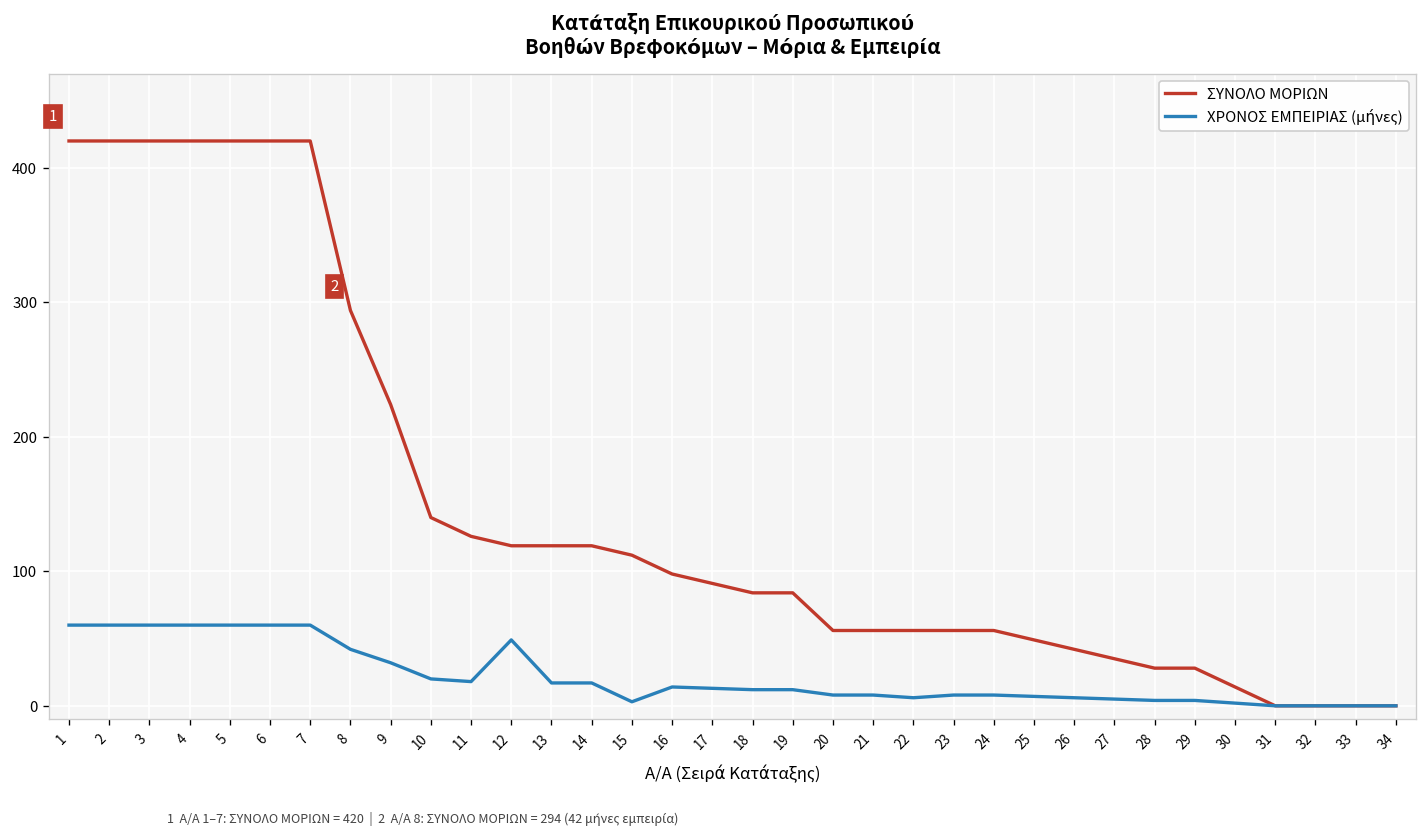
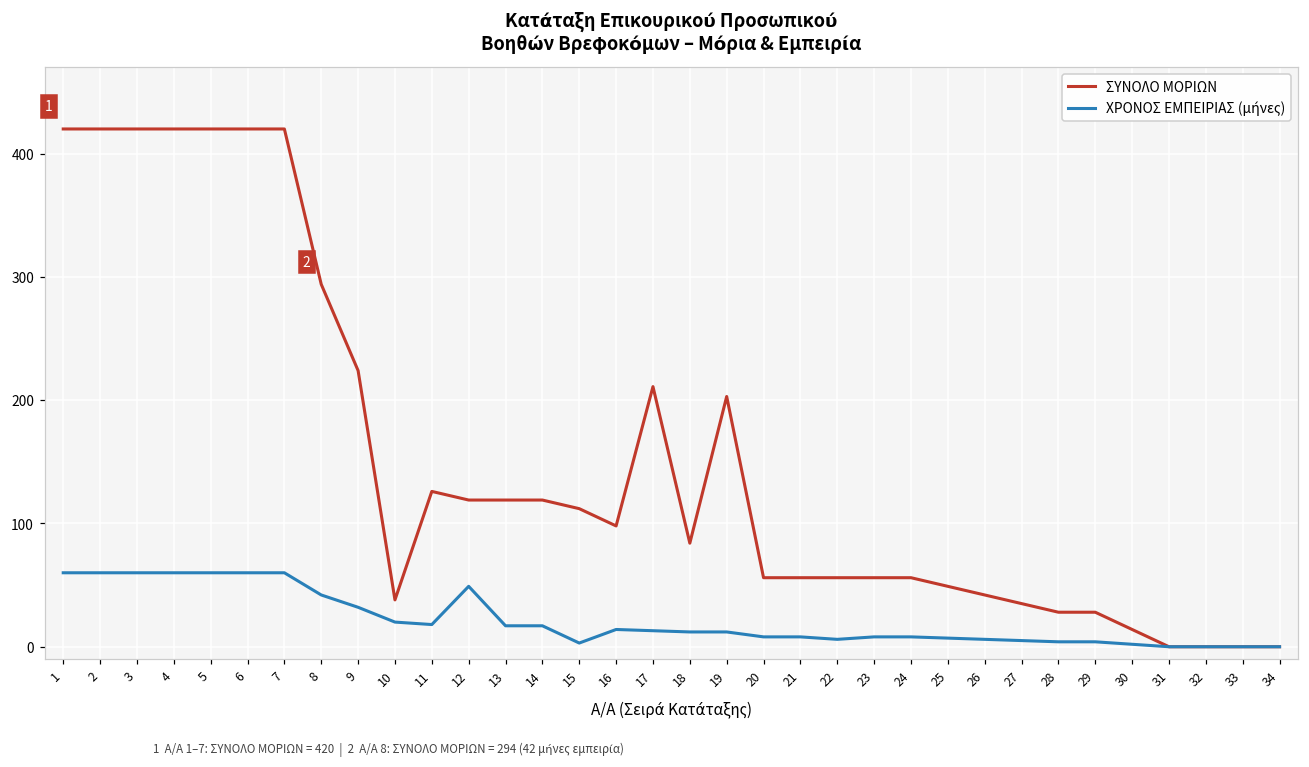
  {
    "ΣΥΝΟΛΟ ΜΟΡΙΩΝ": {
      "2": 420,
      "3": 420,
      "4": 420,
      "5": 420,
      "6": 420,
      "7": 420,
      "9": 224,
-     "10": 140,
+     "10": 38,
      "11": 126,
      "12": 119,
      "13": 119,
      "14": 119,
      "15": 112,
      "16": 98,
-     "17": 91,
+     "17": 211,
      "18": 84,
-     "19": 84,
+     "19": 203,
      "20": 56,
      "21": 56,
      "22": 56,
      "23": 56,
      "24": 56,
      "25": 49,
      "26": 42,
      "27": 35,
      "28": 28,
      "29": 28,
      "30": 14
    },
    "ΧΡΟΝΟΣ ΕΜΠΕΙΡΙΑΣ (μήνες)": {
      "1": 60,
      "2": 60,
      "3": 60,
      "4": 60,
      "5": 60,
      "6": 60,
      "7": 60,
      "8": 42,
      "9": 32,
      "10": 20,
      "11": 18,
      "12": 49,
      "13": 17,
      "14": 17,
      "15": 3,
      "16": 14,
      "17": 13,
      "18": 12,
      "19": 12,
      "20": 8,
      "21": 8,
      "22": 6,
      "23": 8,
      "24": 8,
      "25": 7,
      "26": 6,
      "27": 5,
      "28": 4,
      "29": 4,
      "30": 2
    }
  }
